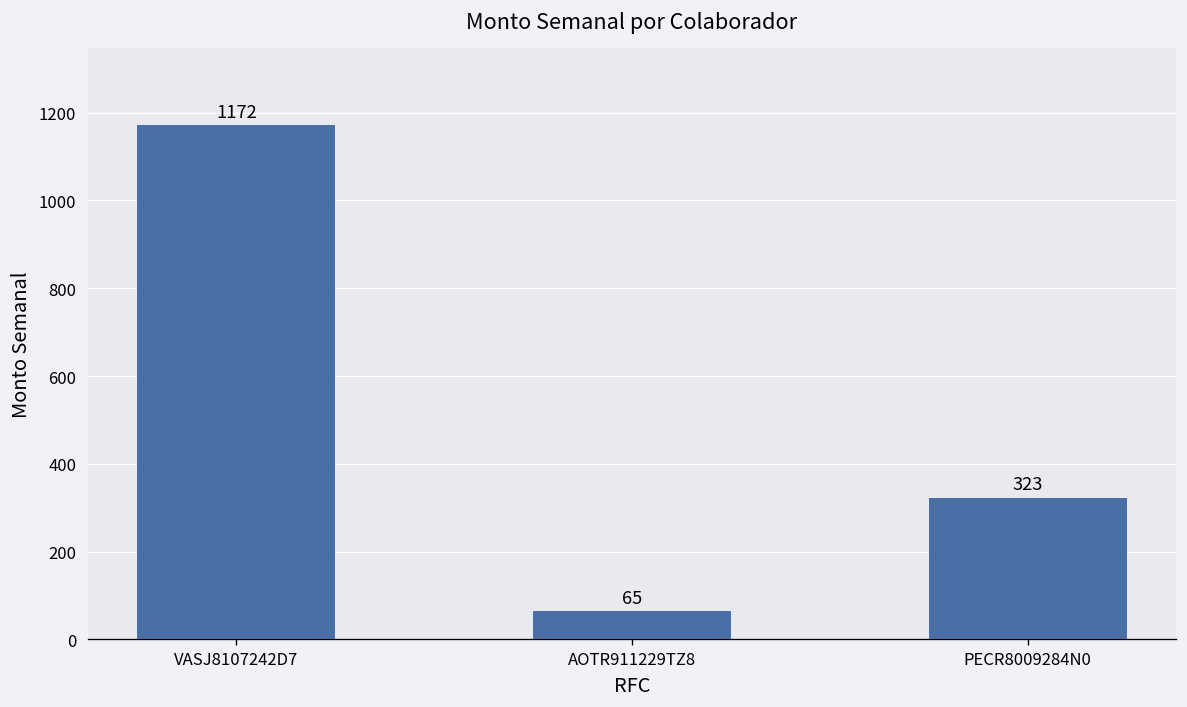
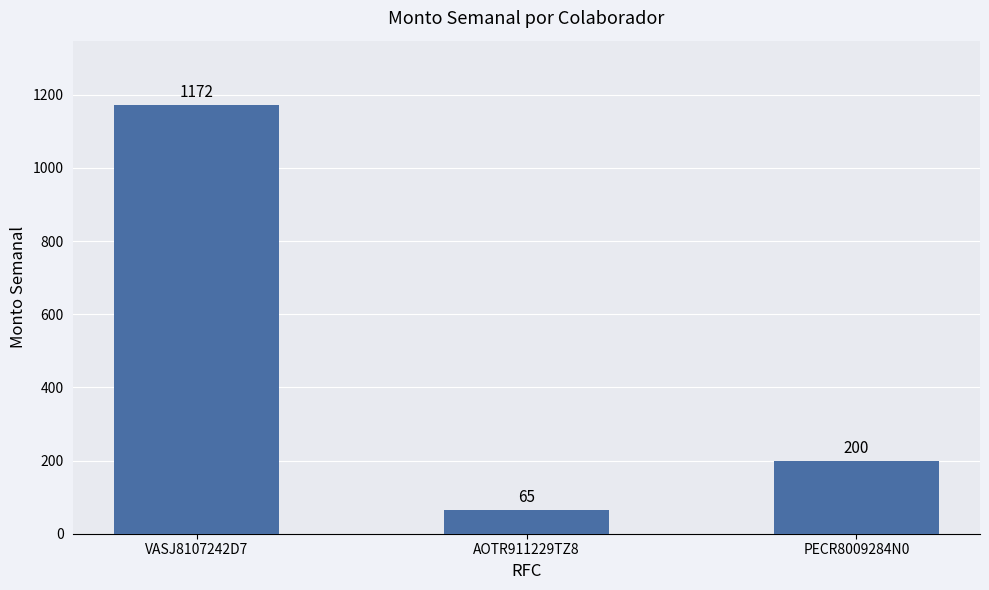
  {
    "VASJ8107242D7": 1172,
    "AOTR911229TZ8": 65,
-   "PECR8009284N0": 323
+   "PECR8009284N0": 200
  }
